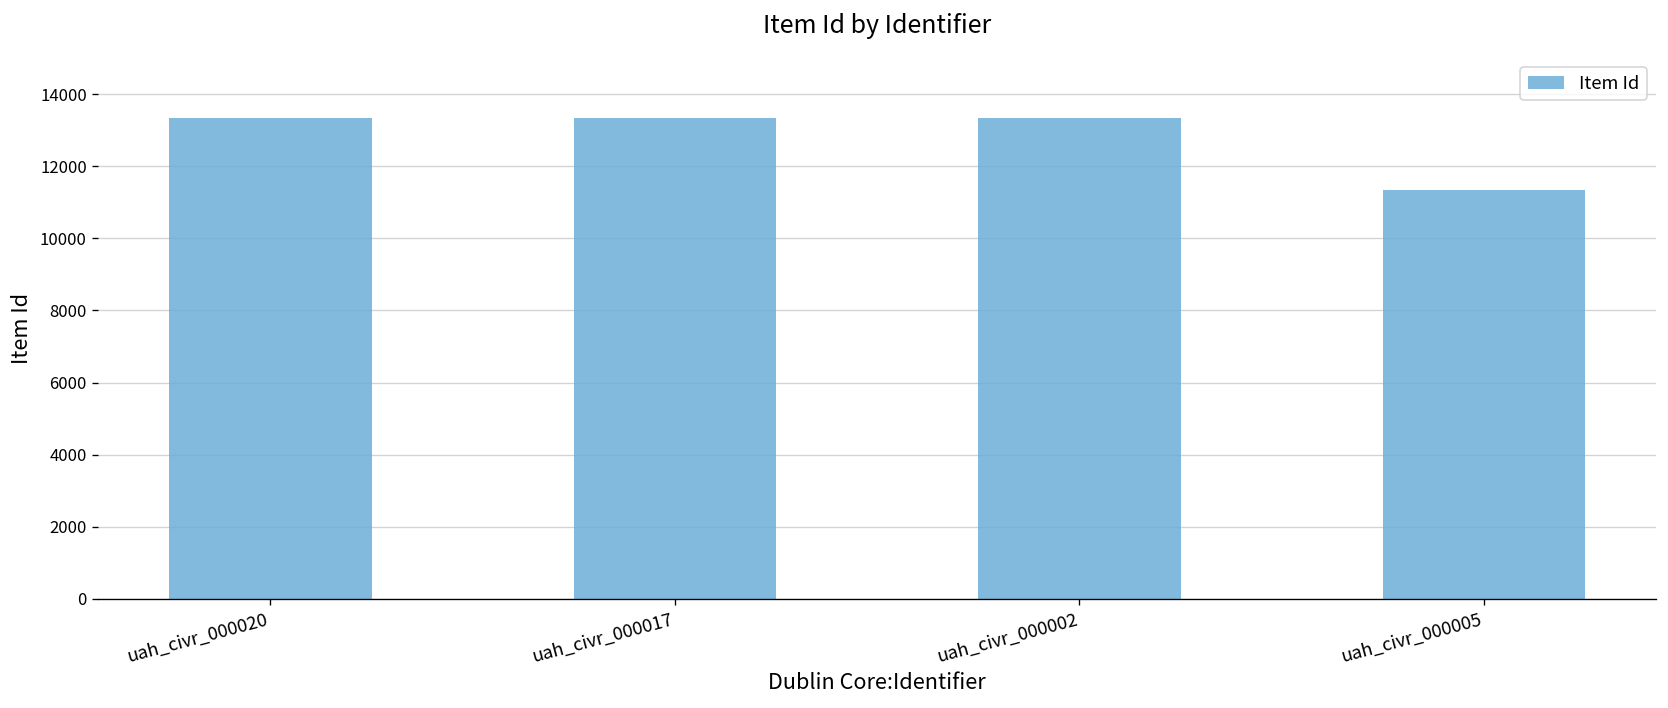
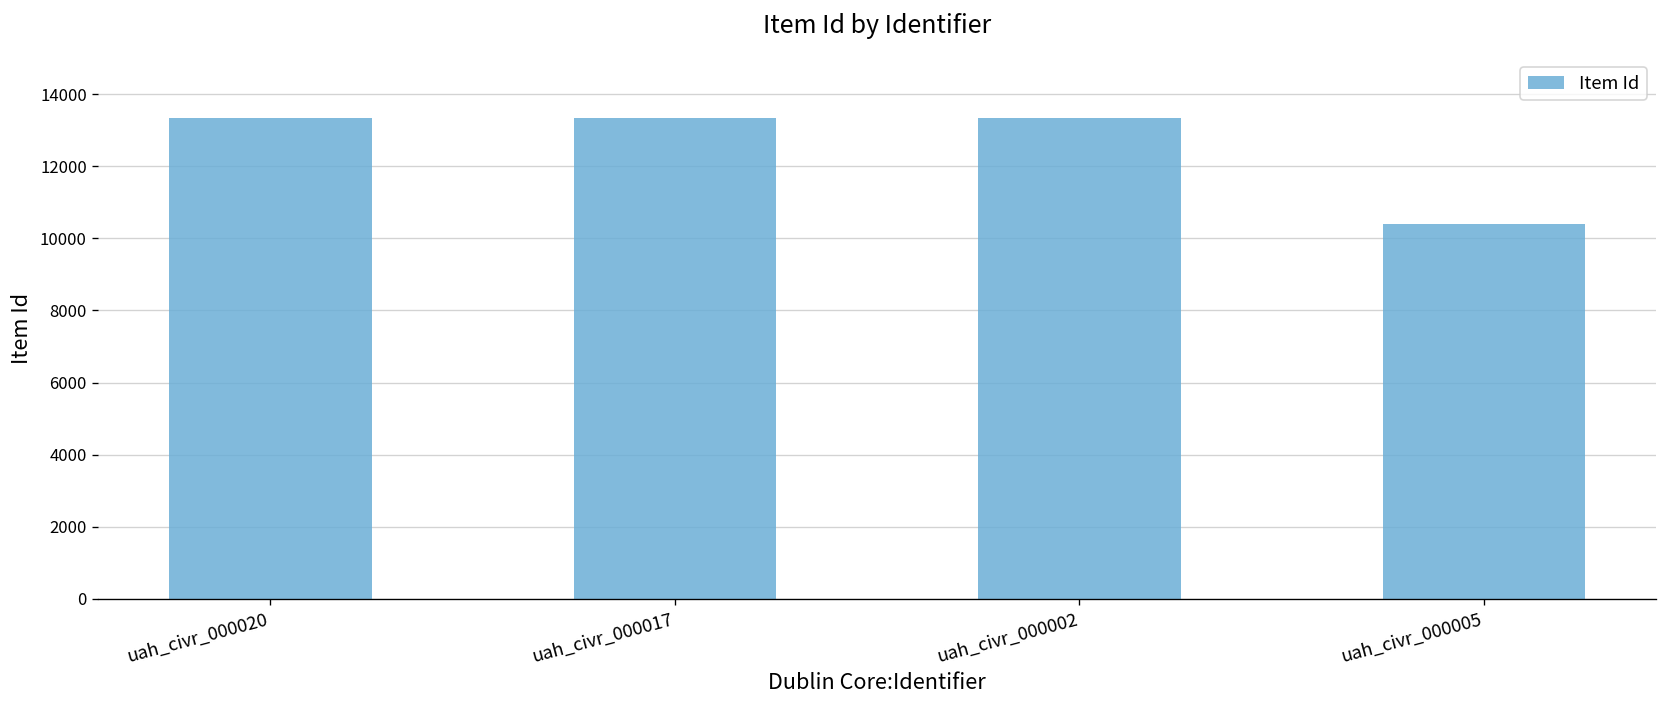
  {
    "uah_civr_000020": 13300,
    "uah_civr_000017": 13300,
    "uah_civr_000002": 13300,
-   "uah_civr_000005": 11400
+   "uah_civr_000005": 10400
  }
